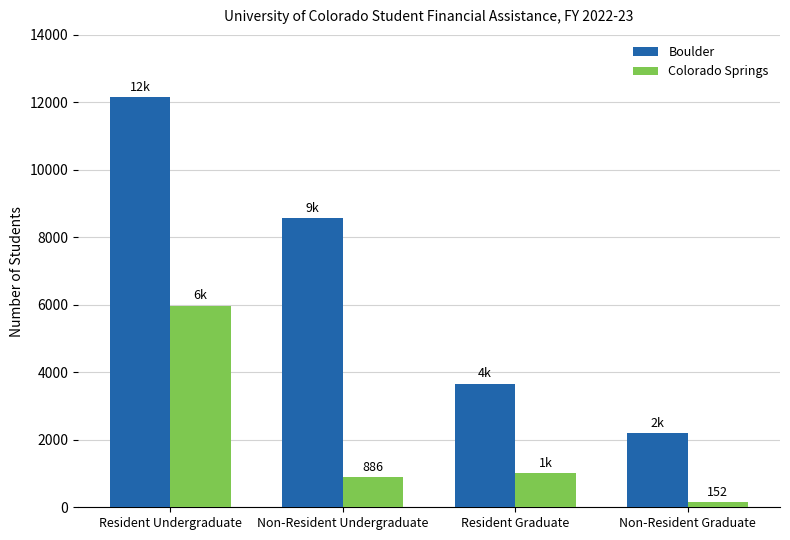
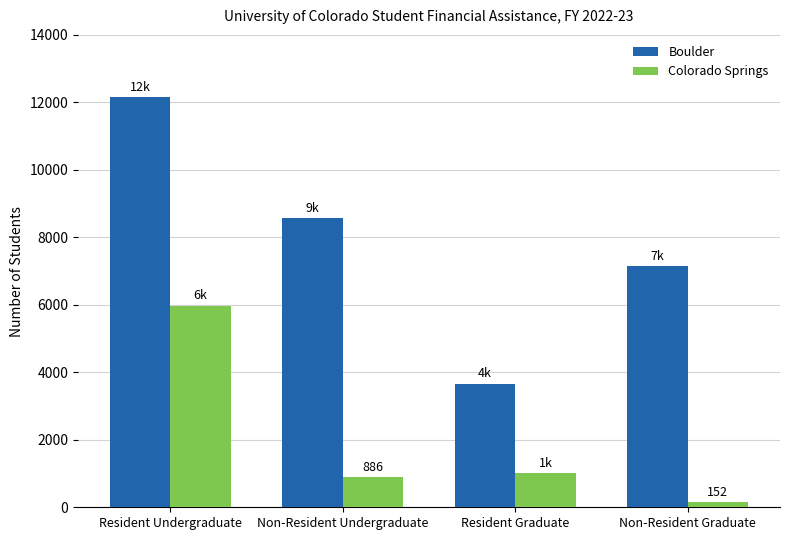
  {
    "Boulder": {
      "Resident Undergraduate": "12k",
      "Non-Resident Undergraduate": "9k",
      "Resident Graduate": "4k",
-     "Non-Resident Graduate": "2k"
+     "Non-Resident Graduate": "7k"
    },
    "Colorado Springs": {
      "Resident Undergraduate": "6k",
      "Non-Resident Undergraduate": "886",
      "Resident Graduate": "1k",
      "Non-Resident Graduate": "152"
    }
  }
